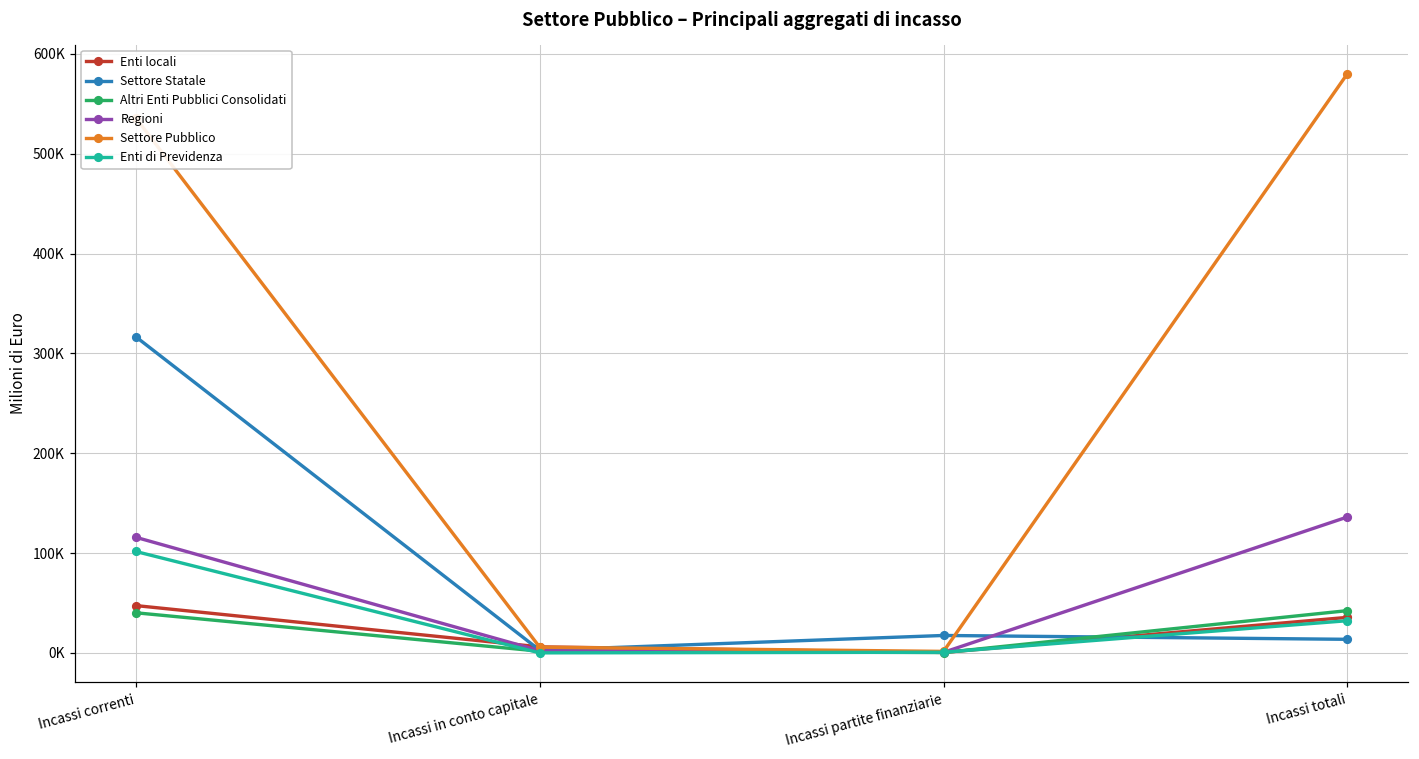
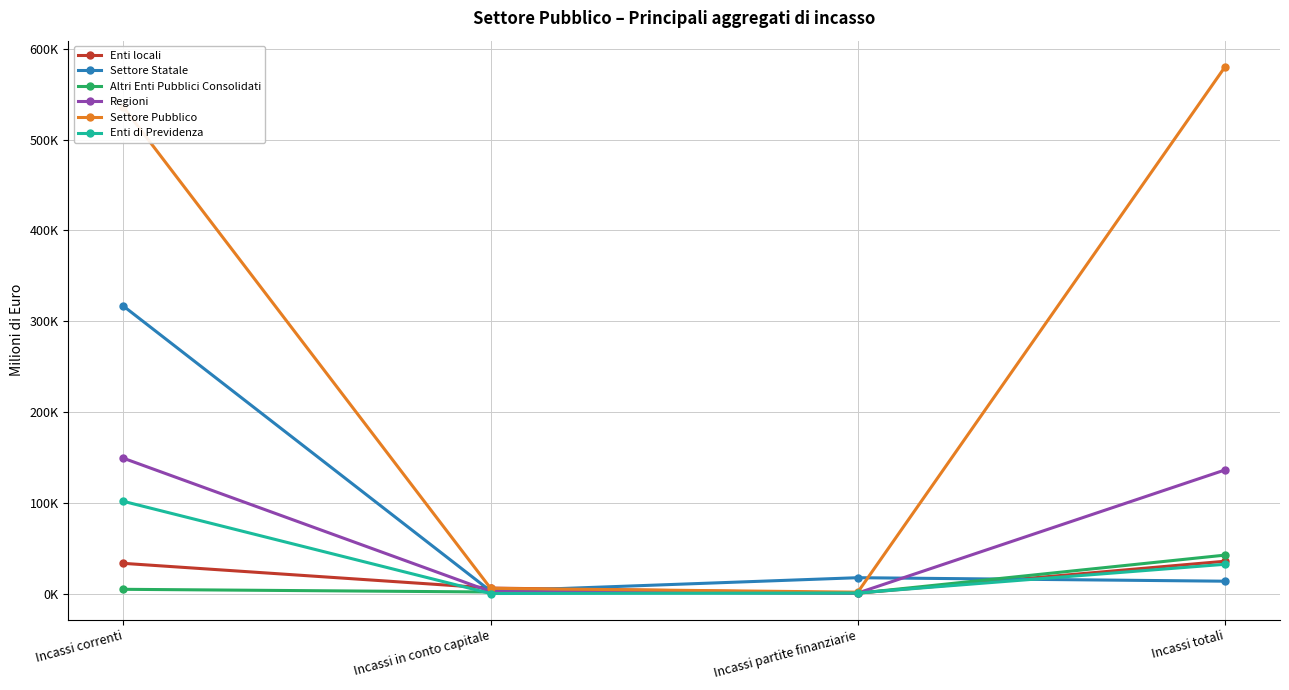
  {
    "Enti locali": {
-     "Incassi correnti": 50000,
+     "Incassi correnti": 30000,
      "Incassi totali": 40000
    },
    "Settore Statale": {
      "Incassi correnti": 320000,
      "Incassi partite finanziarie": 20000,
      "Incassi totali": 10000
    },
    "Altri Enti Pubblici Consolidati": {
-     "Incassi correnti": 40000,
+     "Incassi correnti": 0,
      "Incassi totali": 40000
    },
    "Regioni": {
-     "Incassi correnti": 120000,
+     "Incassi correnti": 150000,
      "Incassi totali": 140000
    },
    "Settore Pubblico": {
      "Incassi totali": 580000
    },
    "Enti di Previdenza": {
      "Incassi correnti": 100000,
      "Incassi totali": 30000
    }
  }
